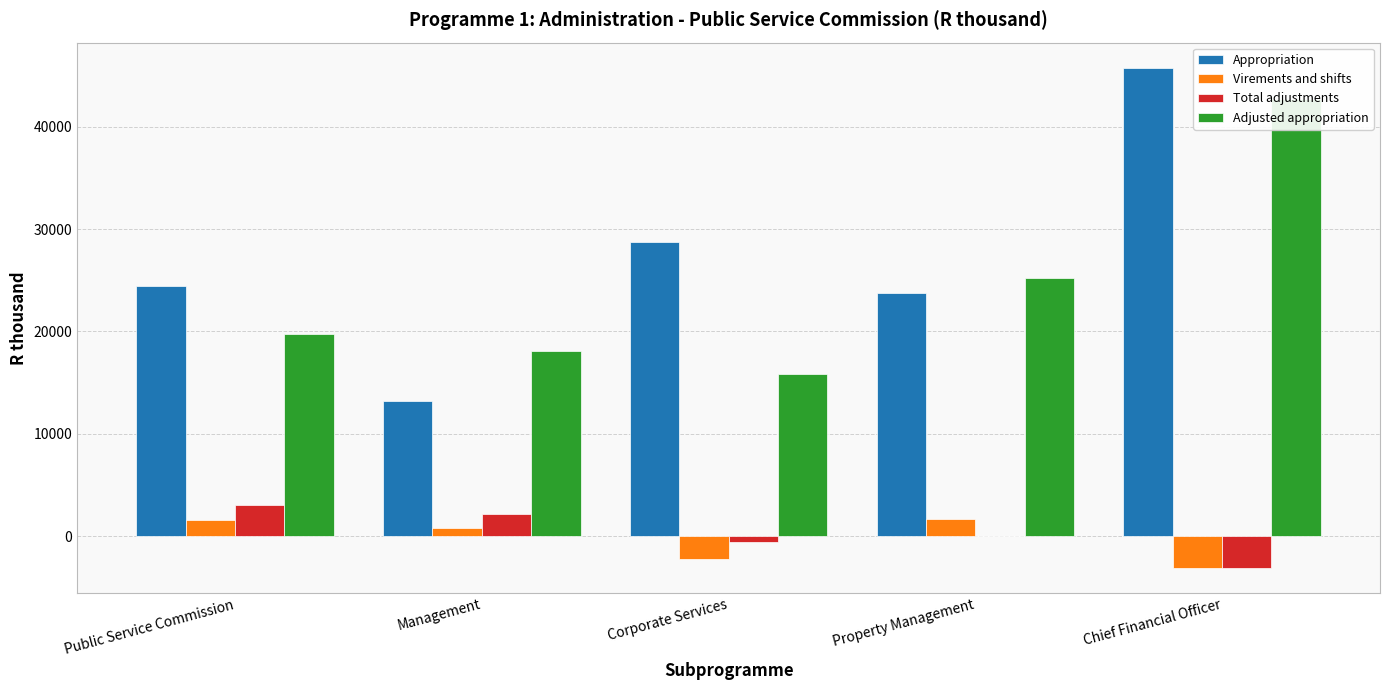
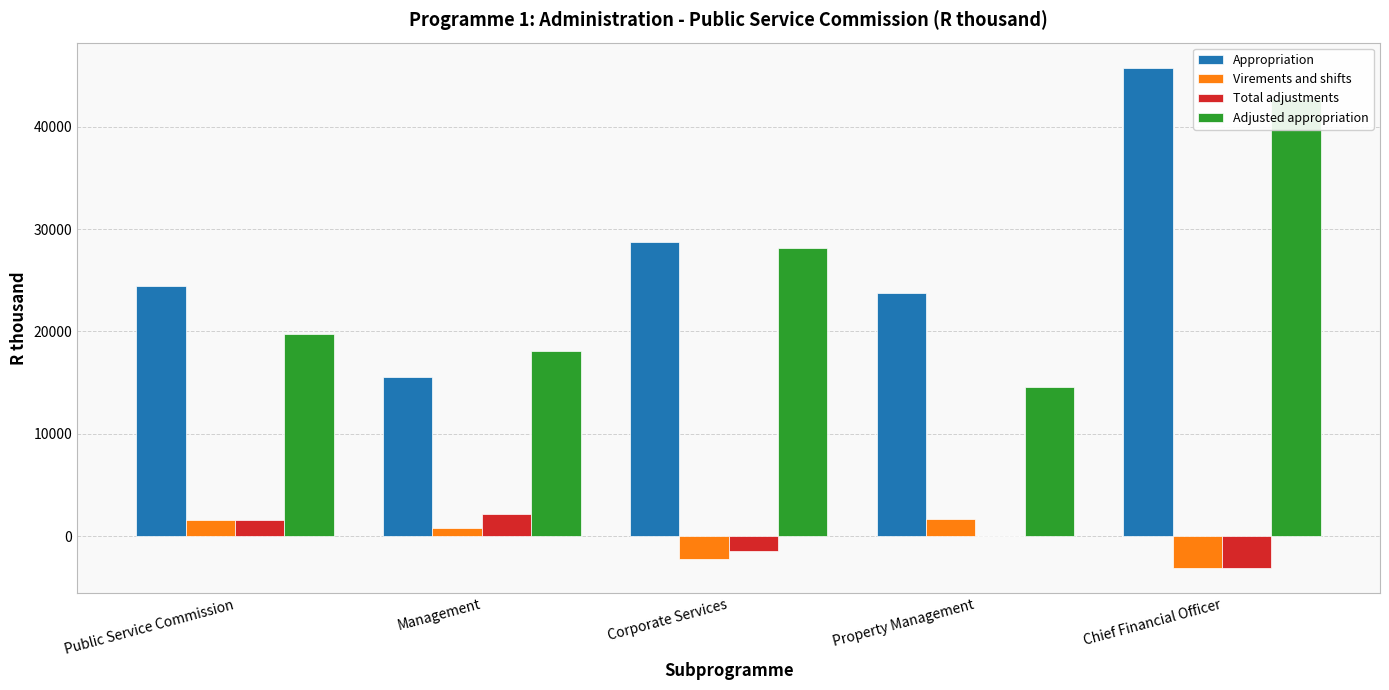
  {
    "Appropriation": {
      "Public Service Commission": 24500,
-     "Management": 13200,
+     "Management": 15600,
      "Corporate Services": 28700,
      "Property Management": 23800,
      "Chief Financial Officer": 45700
    },
    "Virements and shifts": {
      "Public Service Commission": 1600,
      "Management": 800,
      "Corporate Services": -2200,
      "Property Management": 1700,
      "Chief Financial Officer": -3100
    },
    "Total adjustments": {
-     "Public Service Commission": 3000,
+     "Public Service Commission": 1600,
      "Management": 2200,
-     "Corporate Services": -500,
+     "Corporate Services": -1500,
      "Property Management": 0,
      "Chief Financial Officer": -3100
    },
    "Adjusted appropriation": {
      "Public Service Commission": 19800,
      "Management": 18100,
-     "Corporate Services": 15900,
-     "Property Management": 25200
+     "Corporate Services": 28200,
+     "Property Management": 14600
    }
  }
